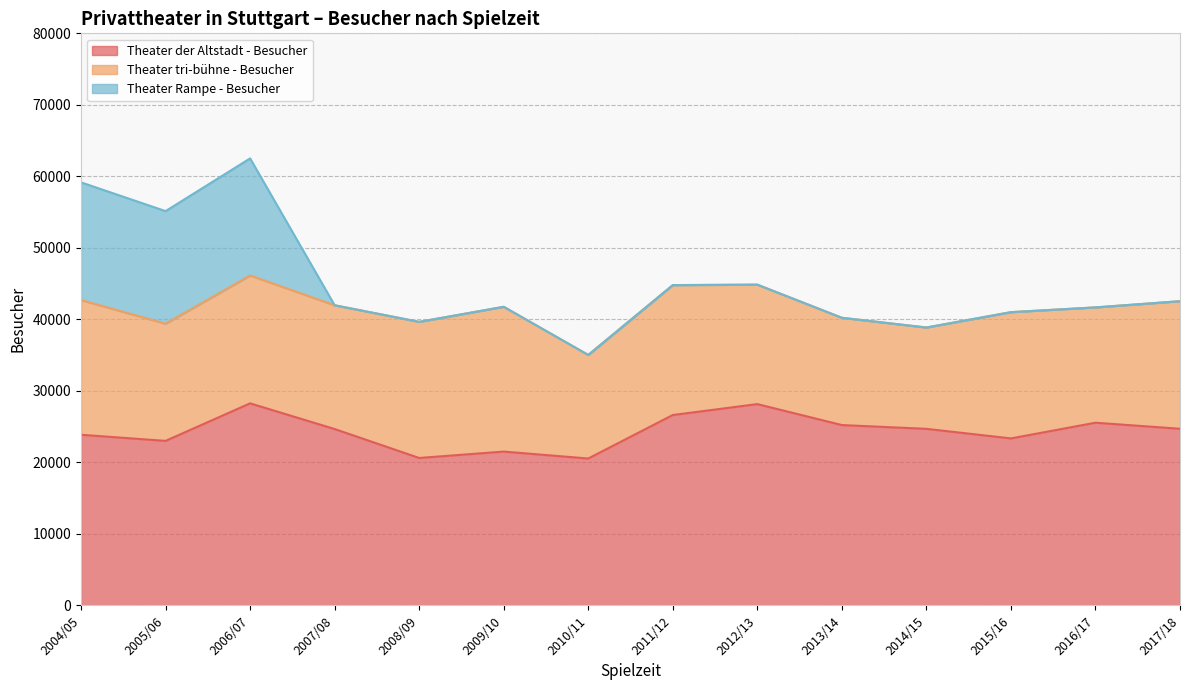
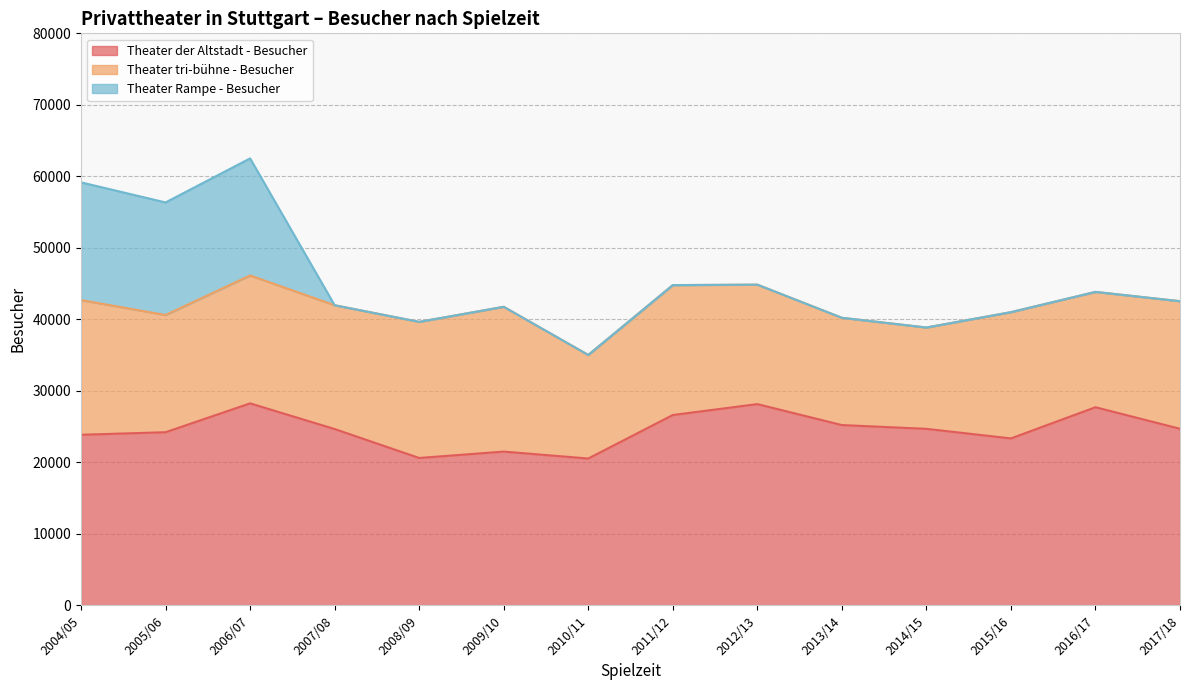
  {
    "Theater der Altstadt - Besucher": {
      "2004/05": 24000,
-     "2005/06": 23000,
+     "2005/06": 24000,
      "2006/07": 28000,
      "2007/08": 25000,
      "2008/09": 21000,
      "2009/10": 22000,
      "2010/11": 21000,
      "2011/12": 27000,
      "2012/13": 28000,
      "2013/14": 25000,
      "2014/15": 25000,
      "2015/16": 23000,
-     "2016/17": 26000,
+     "2016/17": 28000,
      "2017/18": 25000
    },
    "Theater tri-bühne - Besucher": {
      "2004/05": 19000,
      "2005/06": 16000,
      "2006/07": 18000
    },
    "Theater Rampe - Besucher": {
      "2004/05": 16000,
      "2005/06": 16000,
      "2006/07": 16000
    }
  }
